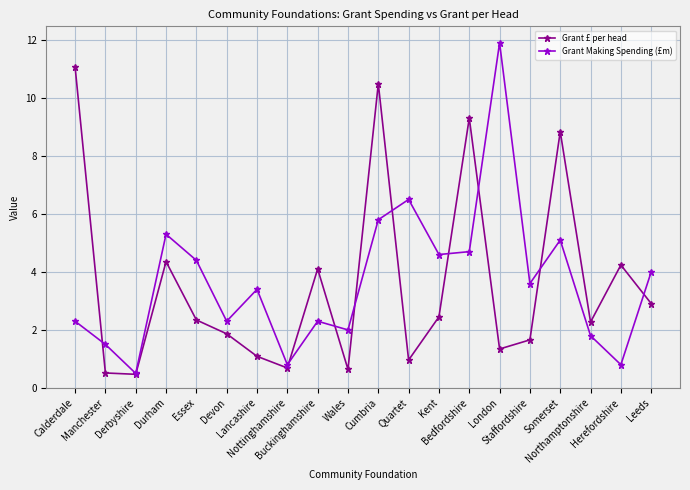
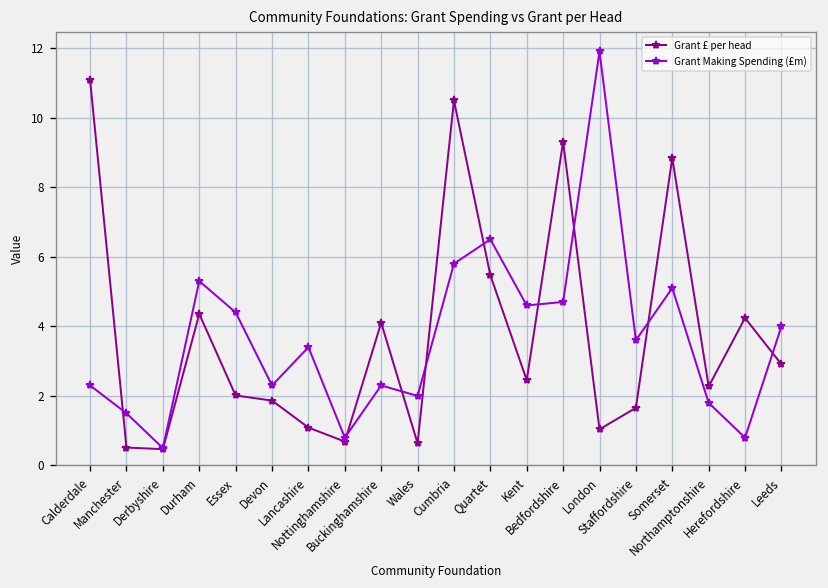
  {
    "Grant £ per head": {
      "Calderdale": 11.1,
      "Manchester": 0.5,
      "Durham": 4.4,
-     "Essex": 2.3,
+     "Essex": 2.0,
      "Devon": 1.9,
      "Lancashire": 1.1,
      "Nottinghamshire": 0.7,
      "Buckinghamshire": 4.1,
      "Wales": 0.6,
      "Cumbria": 10.5,
-     "Quartet": 1.0,
+     "Quartet": 5.5,
      "Kent": 2.5,
      "Bedfordshire": 9.3,
-     "London": 1.3,
+     "London": 1.0,
      "Staffordshire": 1.7,
      "Somerset": 8.8,
      "Northamptonshire": 2.3,
      "Herefordshire": 4.2,
      "Leeds": 2.9
    },
    "Grant Making Spending (£m)": {
      "Calderdale": 2.3,
      "Manchester": 1.5,
      "Durham": 5.3,
      "Essex": 4.4,
      "Devon": 2.3,
      "Lancashire": 3.4,
      "Nottinghamshire": 0.8,
      "Buckinghamshire": 2.3,
      "Wales": 2.0,
      "Cumbria": 5.8,
      "Quartet": 6.5,
      "Kent": 4.6,
      "Bedfordshire": 4.7,
      "London": 11.9,
      "Staffordshire": 3.6,
      "Somerset": 5.1,
      "Northamptonshire": 1.8,
      "Herefordshire": 0.8,
      "Leeds": 4.0
    }
  }
